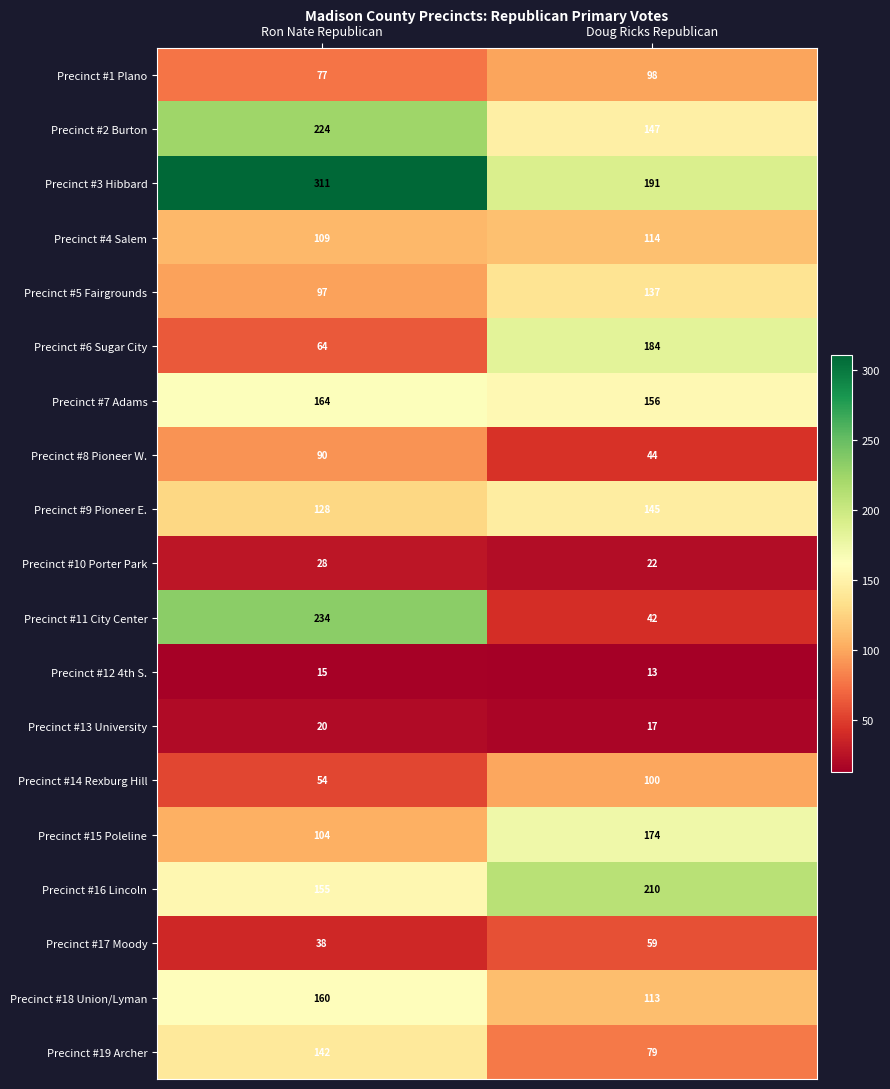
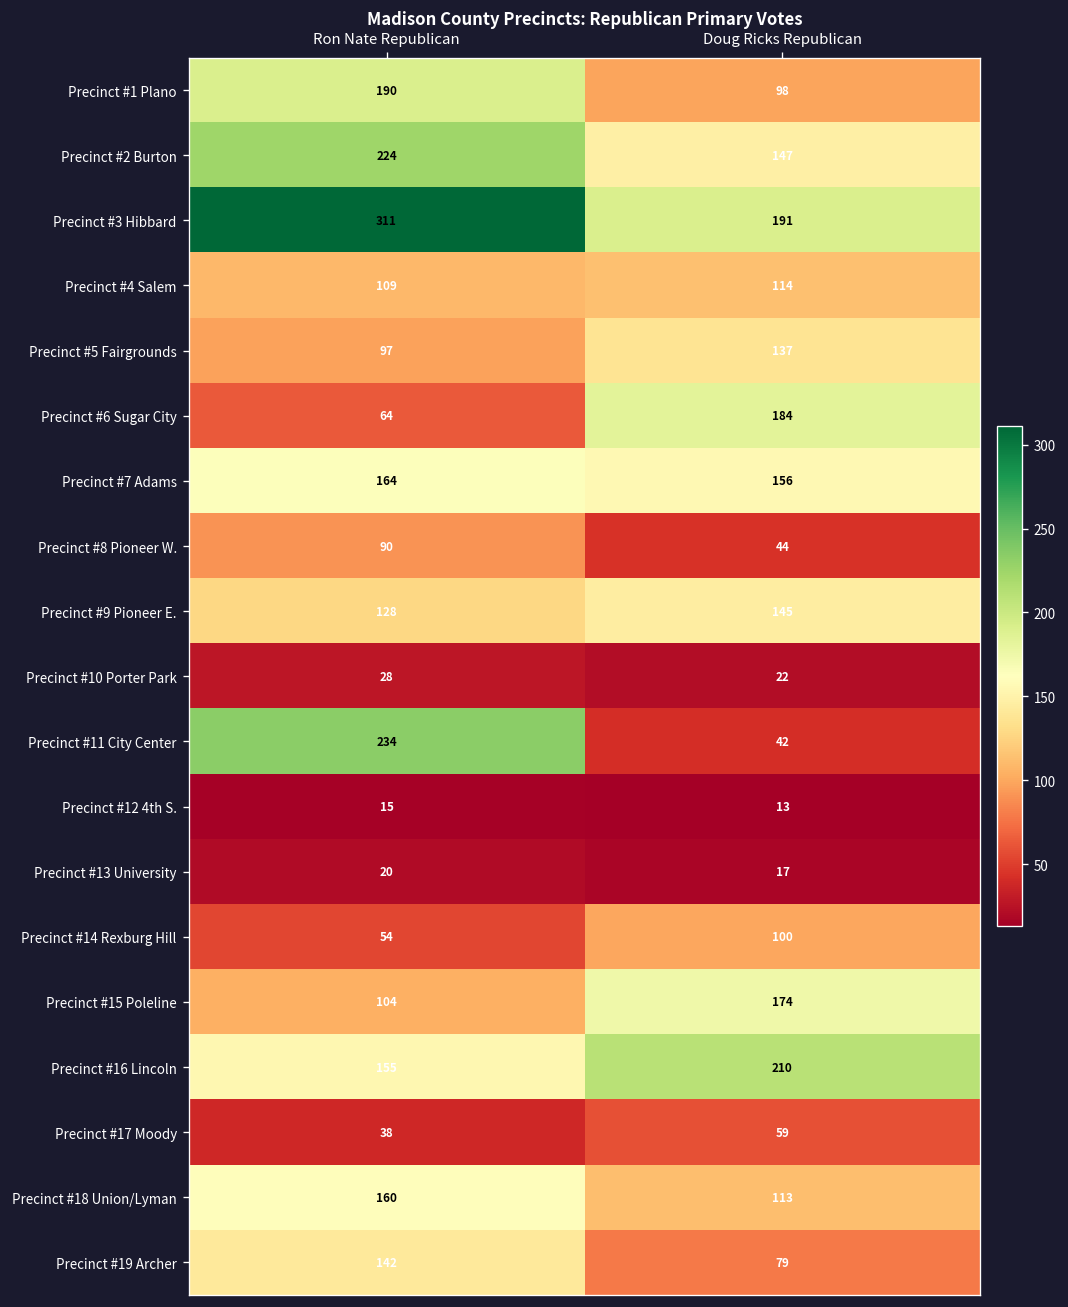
  {
    "Precinct #1 Plano": {
-     "Ron Nate Republican": 77,
+     "Ron Nate Republican": 190,
      "Doug Ricks Republican": 98
    },
    "Precinct #2 Burton": {
      "Ron Nate Republican": 224,
      "Doug Ricks Republican": 147
    },
    "Precinct #3 Hibbard": {
      "Ron Nate Republican": 311,
      "Doug Ricks Republican": 191
    },
    "Precinct #4 Salem": {
      "Ron Nate Republican": 109,
      "Doug Ricks Republican": 114
    },
    "Precinct #5 Fairgrounds": {
      "Ron Nate Republican": 97,
      "Doug Ricks Republican": 137
    },
    "Precinct #6 Sugar City": {
      "Ron Nate Republican": 64,
      "Doug Ricks Republican": 184
    },
    "Precinct #7 Adams": {
      "Ron Nate Republican": 164,
      "Doug Ricks Republican": 156
    },
    "Precinct #8 Pioneer W.": {
      "Ron Nate Republican": 90,
      "Doug Ricks Republican": 44
    },
    "Precinct #9 Pioneer E.": {
      "Ron Nate Republican": 128,
      "Doug Ricks Republican": 145
    },
    "Precinct #10 Porter Park": {
      "Ron Nate Republican": 28,
      "Doug Ricks Republican": 22
    },
    "Precinct #11 City Center": {
      "Ron Nate Republican": 234,
      "Doug Ricks Republican": 42
    },
    "Precinct #12 4th S.": {
      "Ron Nate Republican": 15,
      "Doug Ricks Republican": 13
    },
    "Precinct #13 University": {
      "Ron Nate Republican": 20,
      "Doug Ricks Republican": 17
    },
    "Precinct #14 Rexburg Hill": {
      "Ron Nate Republican": 54,
      "Doug Ricks Republican": 100
    },
    "Precinct #15 Poleline": {
      "Ron Nate Republican": 104,
      "Doug Ricks Republican": 174
    },
    "Precinct #16 Lincoln": {
      "Ron Nate Republican": 155,
      "Doug Ricks Republican": 210
    },
    "Precinct #17 Moody": {
      "Ron Nate Republican": 38,
      "Doug Ricks Republican": 59
    },
    "Precinct #18 Union/Lyman": {
      "Ron Nate Republican": 160,
      "Doug Ricks Republican": 113
    },
    "Precinct #19 Archer": {
      "Ron Nate Republican": 142,
      "Doug Ricks Republican": 79
    }
  }
